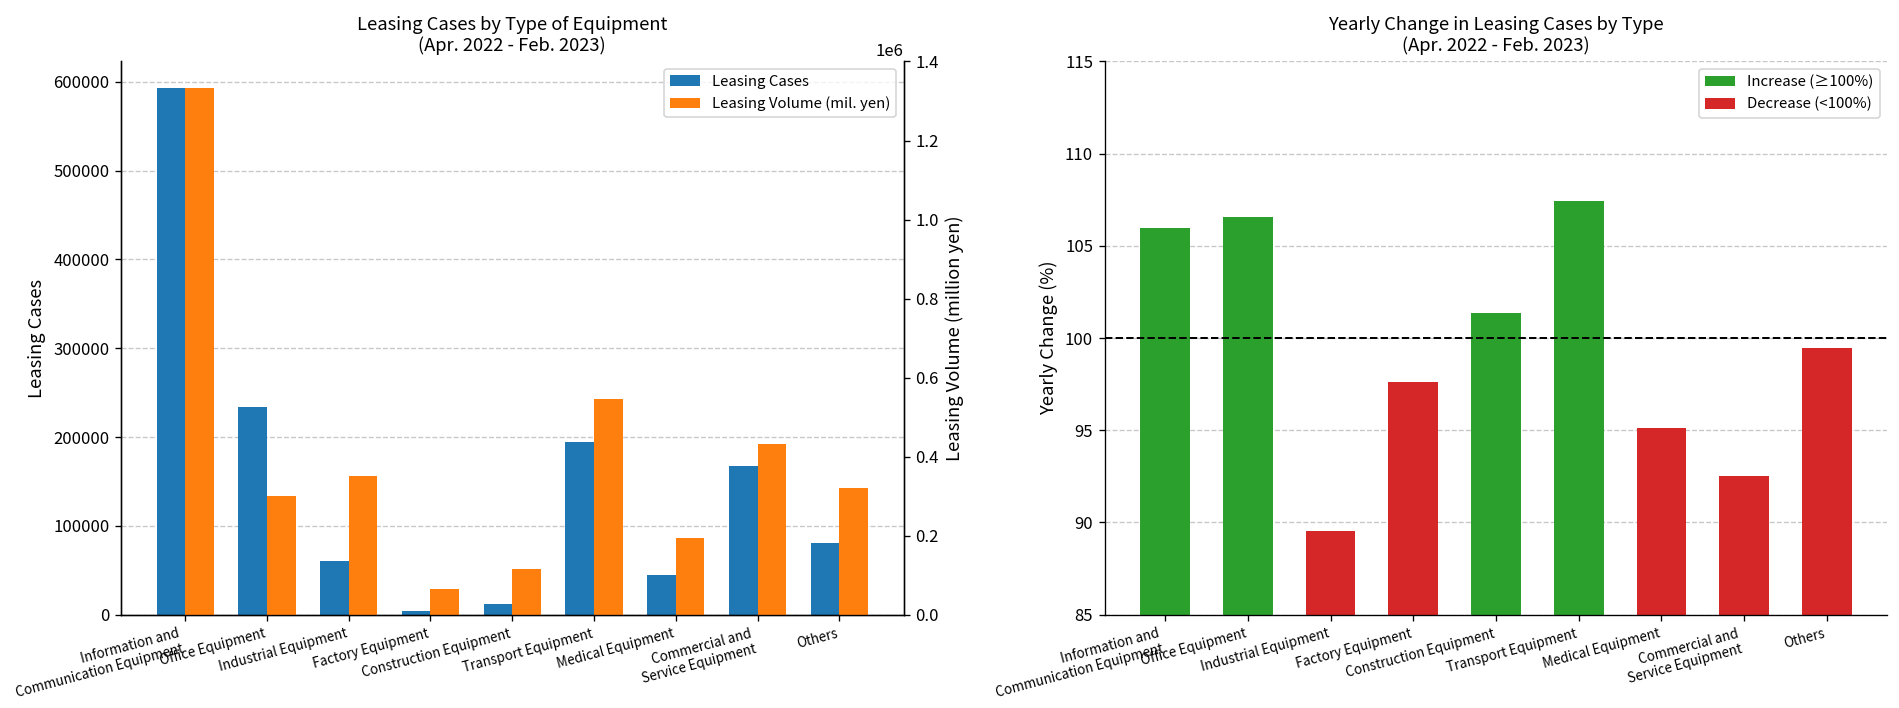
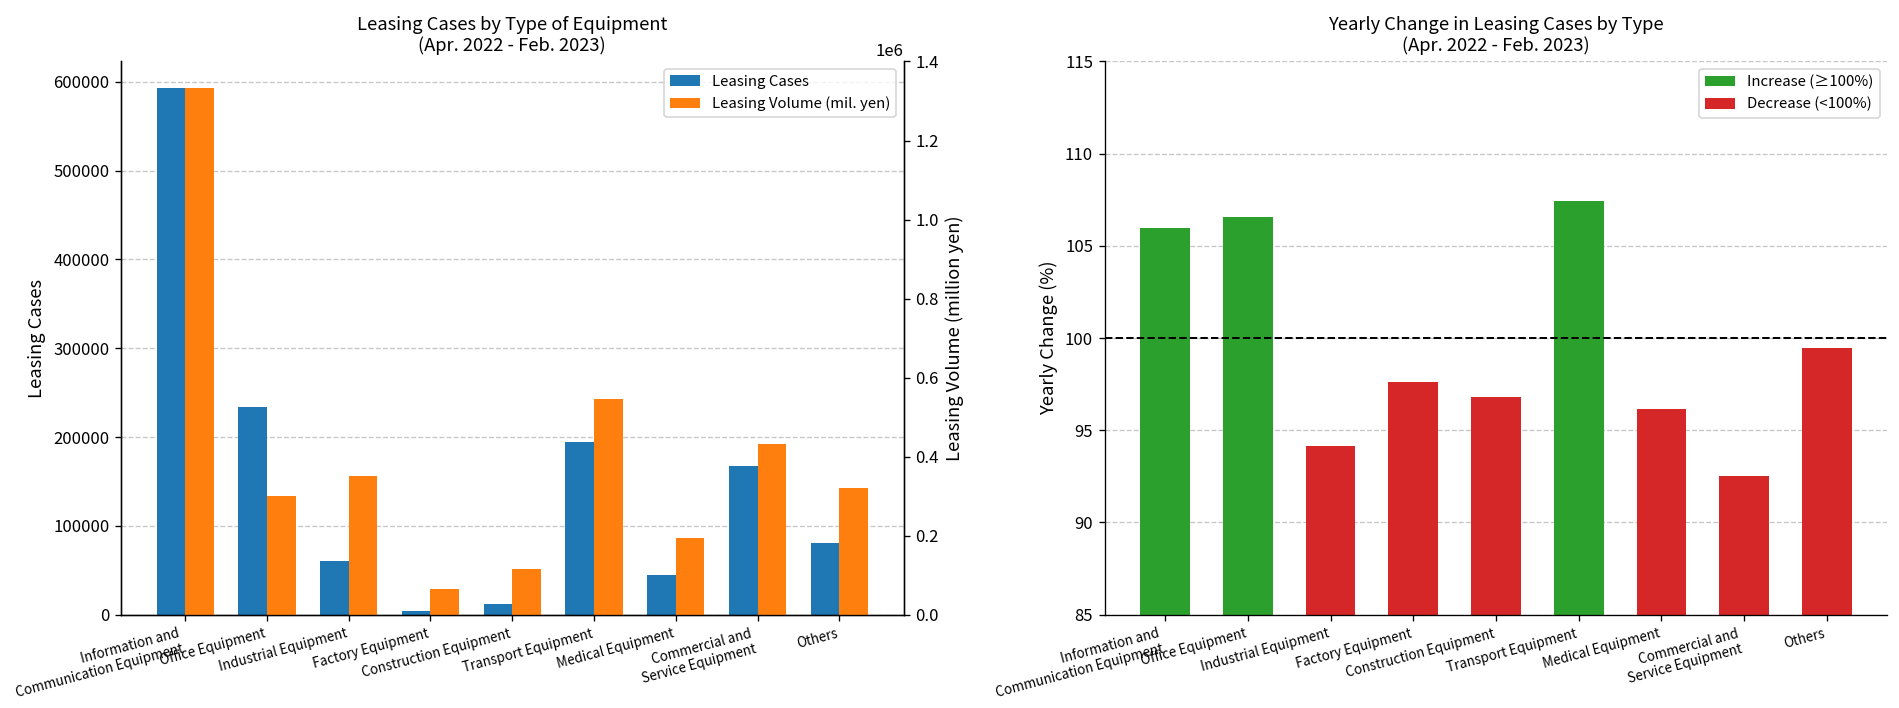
  {
    "Yearly Change in Leasing Cases by Type (Apr. 2022 - Feb. 2023)": {
      "Information and Communication Equipment": 106.0,
      "Office Equipment": 106.6,
-     "Industrial Equipment": 89.5,
+     "Industrial Equipment": 94.2,
      "Factory Equipment": 97.6,
-     "Construction Equipment": 101.4,
+     "Construction Equipment": 96.8,
      "Transport Equipment": 107.5,
-     "Medical Equipment": 95.1,
+     "Medical Equipment": 96.2,
      "Commercial and Service Equipment": 92.5,
      "Others": 99.5
    }
  }
